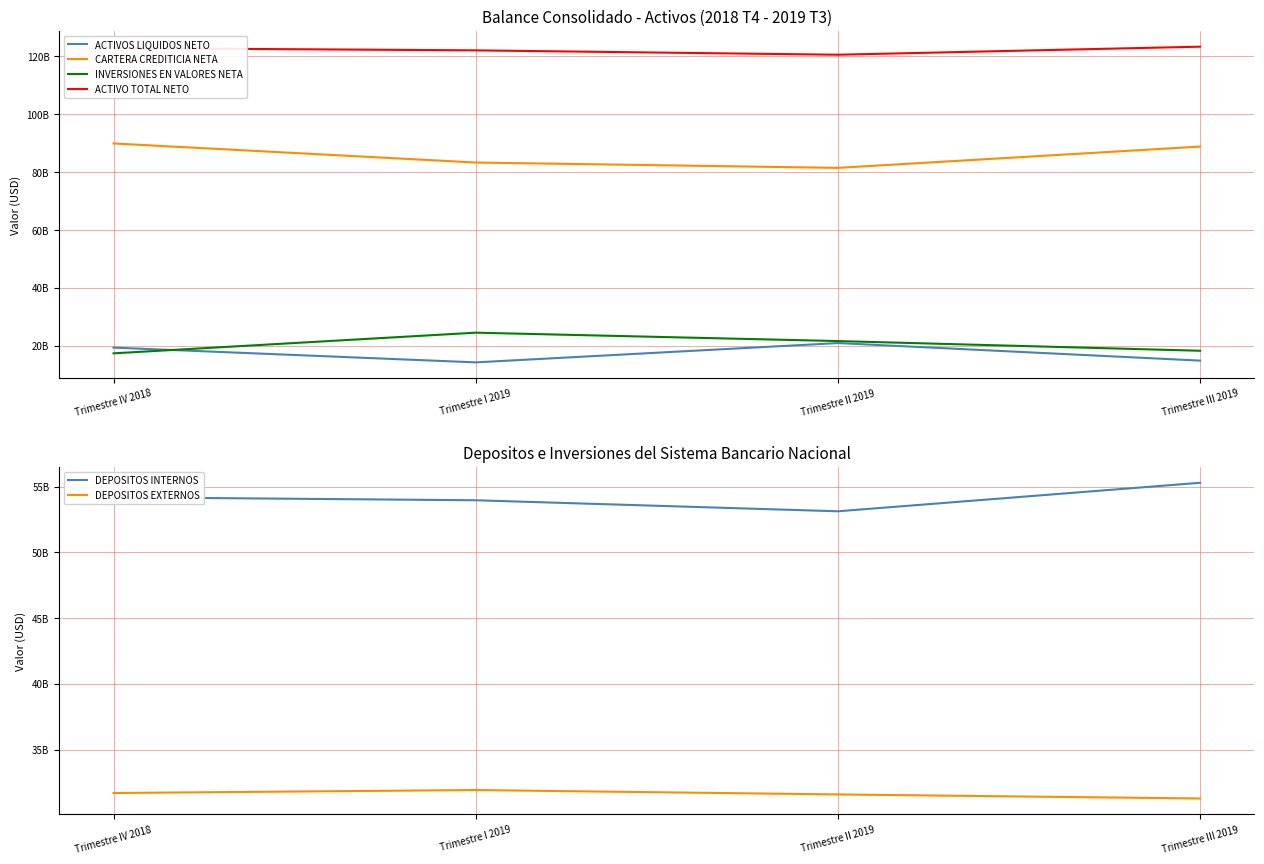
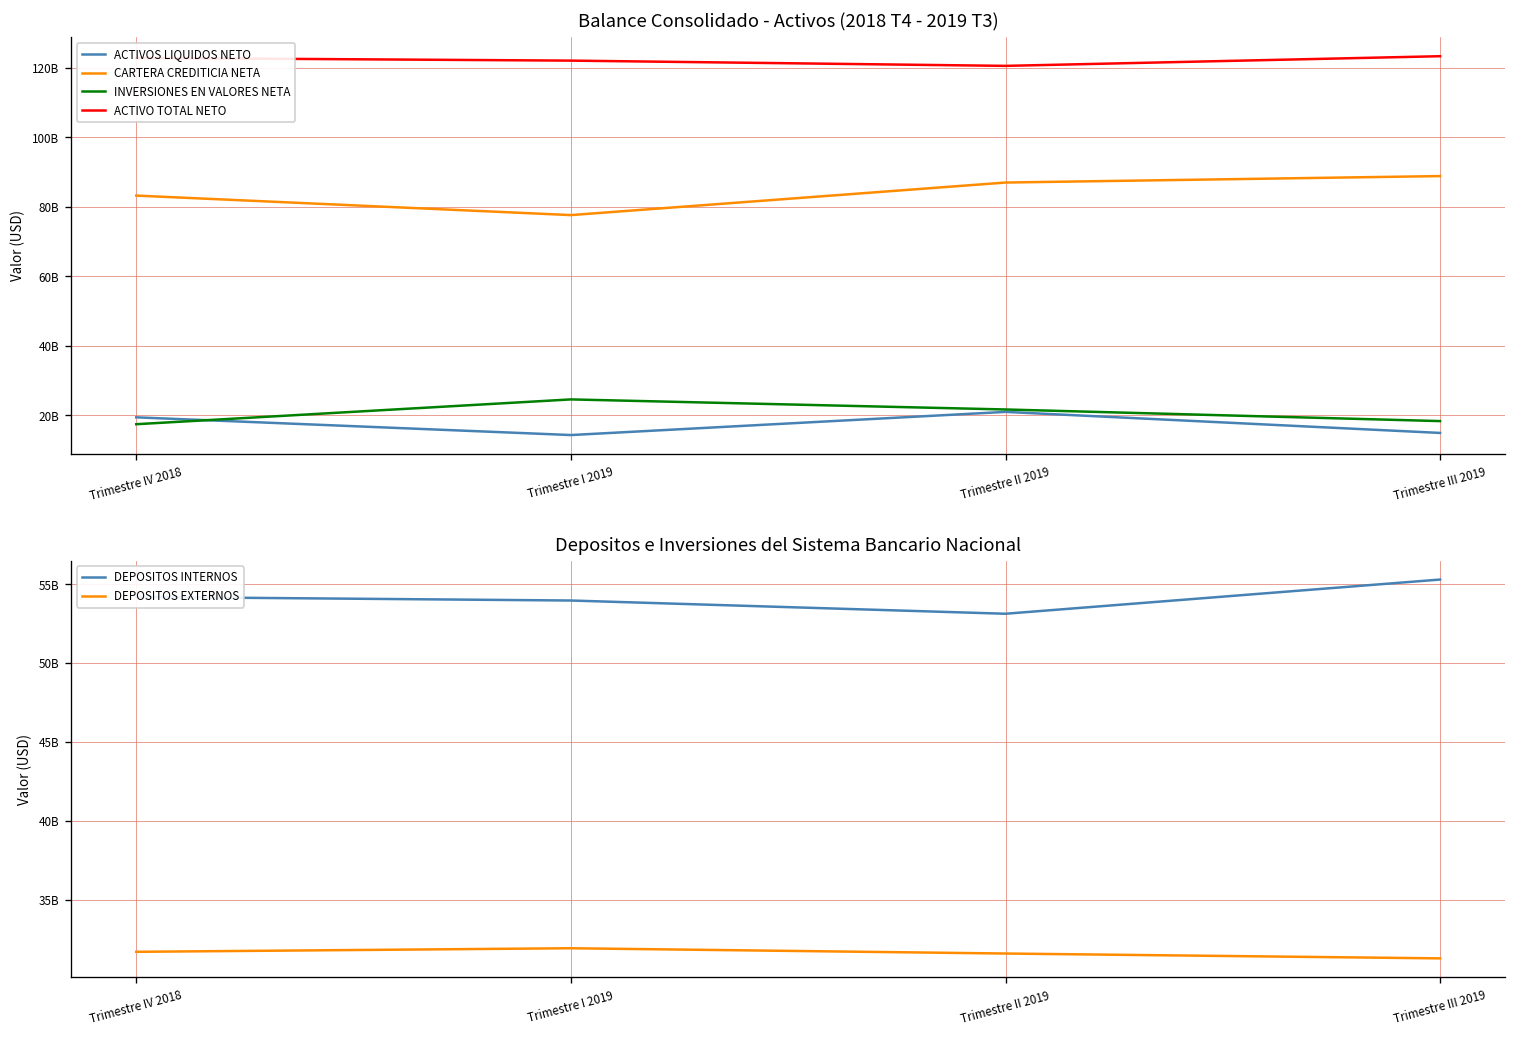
  {
    "Balance Consolidado - Activos (2018 T4 - 2019 T3)": {
      "ACTIVOS LIQUIDOS NETO": {
        "Trimestre IV 2018": 19000000000,
        "Trimestre I 2019": 14000000000,
        "Trimestre III 2019": 15000000000
      },
      "CARTERA CREDITICIA NETA": {
-       "Trimestre IV 2018": 90000000000,
-       "Trimestre I 2019": 83000000000,
-       "Trimestre II 2019": 81000000000,
+       "Trimestre IV 2018": 83000000000,
+       "Trimestre I 2019": 78000000000,
+       "Trimestre II 2019": 87000000000,
        "Trimestre III 2019": 89000000000
      },
      "INVERSIONES EN VALORES NETA": {
        "Trimestre IV 2018": 17000000000,
        "Trimestre I 2019": 25000000000,
        "Trimestre III 2019": 18000000000
      },
      "ACTIVO TOTAL NETO": {
        "Trimestre I 2019": 122000000000,
        "Trimestre II 2019": 121000000000,
        "Trimestre III 2019": 123000000000
      }
    },
    "Depositos e Inversiones del Sistema Bancario Nacional": {
      "DEPOSITOS INTERNOS": {
        "Trimestre I 2019": 54000000000,
        "Trimestre II 2019": 53100000000,
        "Trimestre III 2019": 55300000000
      },
      "DEPOSITOS EXTERNOS": {
        "Trimestre IV 2018": 31700000000,
        "Trimestre I 2019": 31900000000,
        "Trimestre II 2019": 31600000000,
        "Trimestre III 2019": 31300000000
      }
    }
  }
